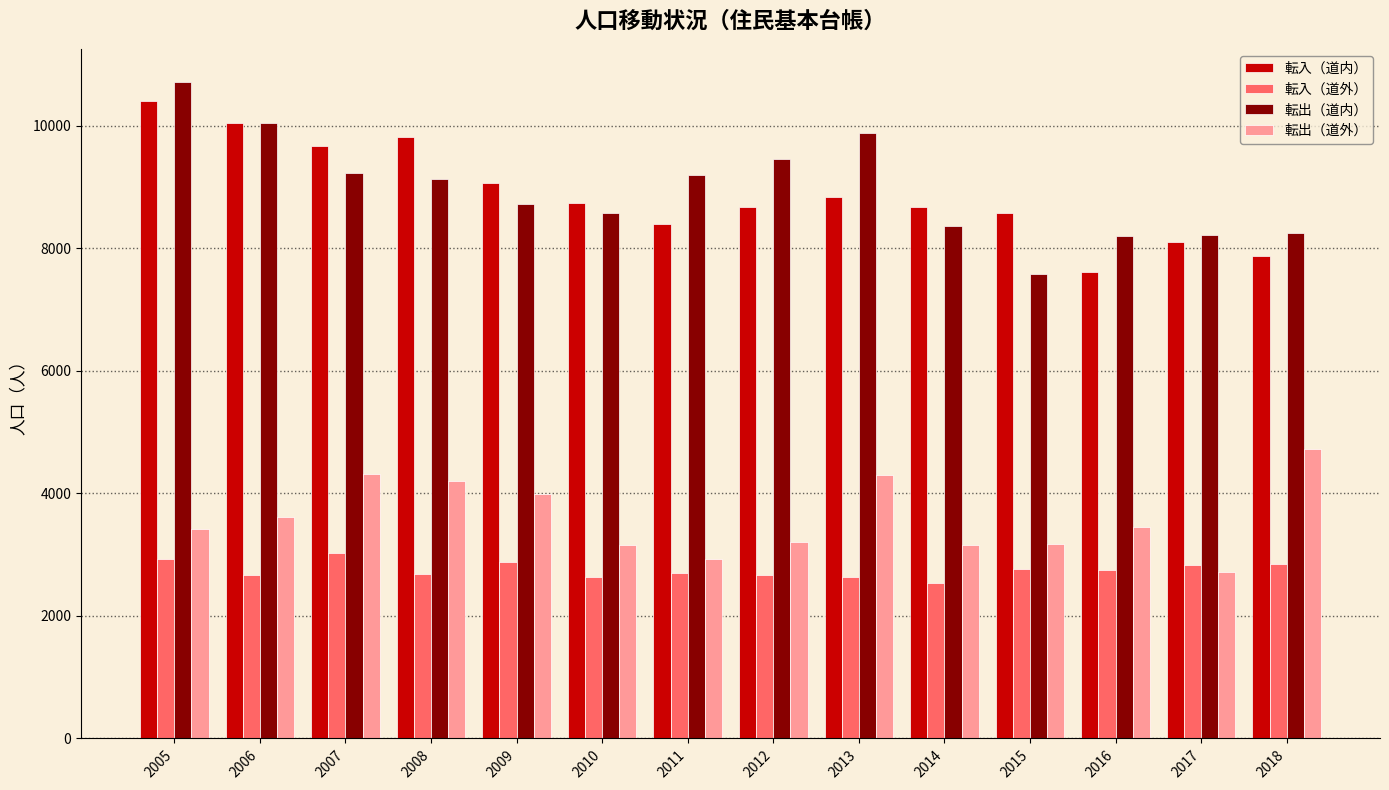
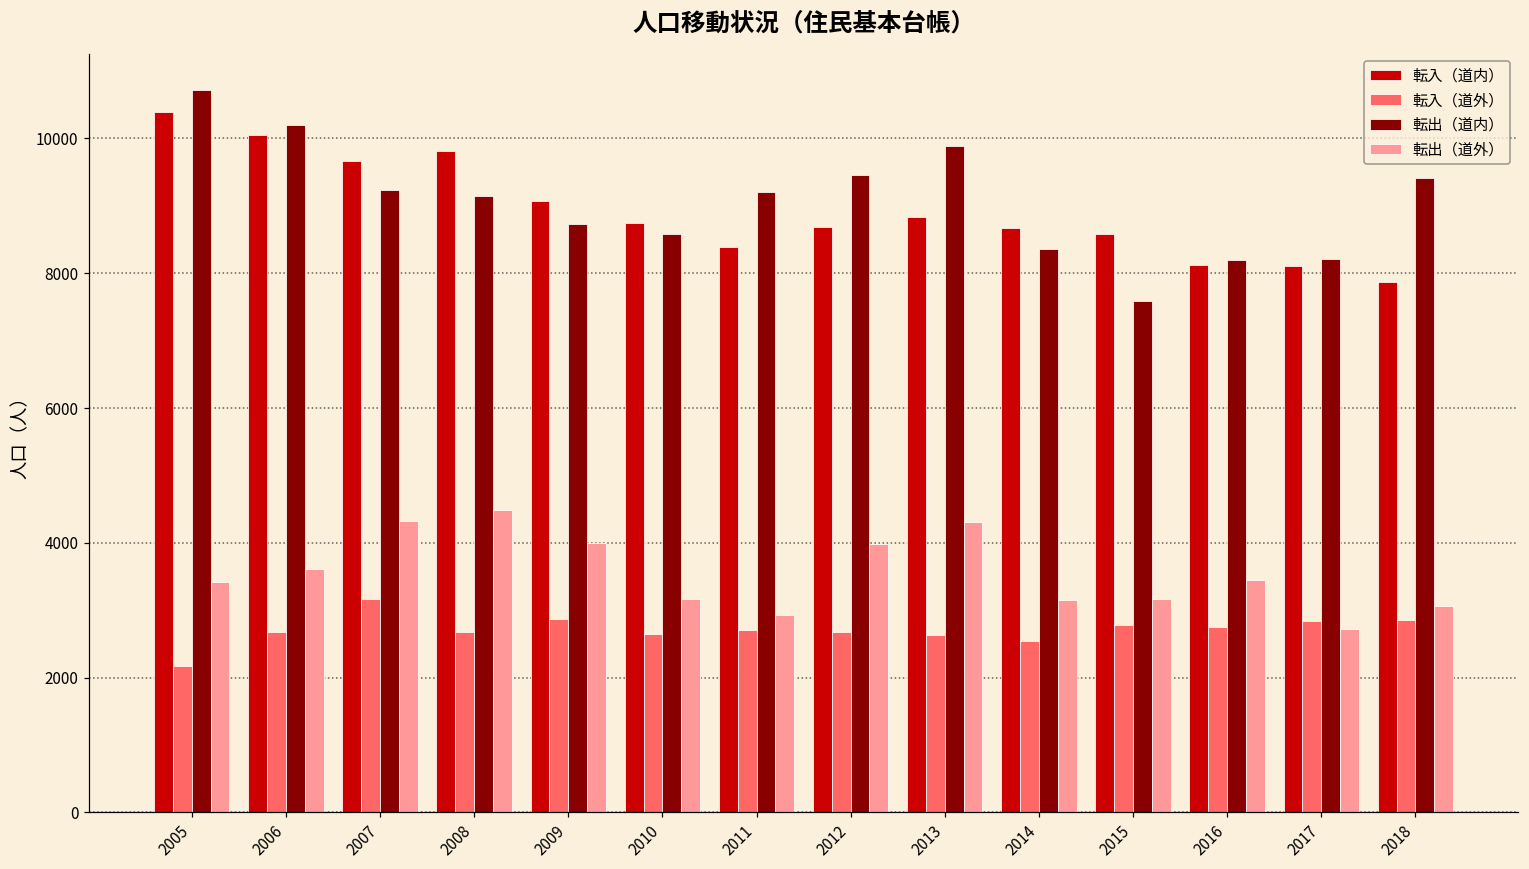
  {
    "転入（道内）": {
      "2005": 10400,
      "2006": 10100,
      "2007": 9700,
      "2008": 9800,
      "2009": 9100,
      "2010": 8700,
      "2011": 8400,
      "2012": 8700,
      "2013": 8800,
      "2014": 8700,
      "2015": 8600,
-     "2016": 7600,
+     "2016": 8100,
      "2017": 8100,
      "2018": 7900
    },
    "転入（道外）": {
-     "2005": 2900,
+     "2005": 2200,
      "2006": 2700,
-     "2007": 3000,
+     "2007": 3200,
      "2008": 2700,
      "2009": 2900,
      "2010": 2600,
      "2011": 2700,
      "2012": 2700,
      "2013": 2600,
      "2014": 2500,
      "2015": 2800,
      "2016": 2700,
      "2017": 2800,
      "2018": 2900
    },
    "転出（道内）": {
      "2005": 10700,
-     "2006": 10000,
+     "2006": 10200,
      "2007": 9200,
      "2008": 9100,
      "2009": 8700,
      "2010": 8600,
      "2011": 9200,
      "2012": 9500,
      "2013": 9900,
      "2014": 8400,
      "2015": 7600,
      "2016": 8200,
      "2017": 8200,
-     "2018": 8300
+     "2018": 9400
    },
    "転出（道外）": {
      "2005": 3400,
      "2006": 3600,
      "2007": 4300,
-     "2008": 4200,
+     "2008": 4500,
      "2009": 4000,
      "2010": 3200,
      "2011": 2900,
-     "2012": 3200,
+     "2012": 4000,
      "2013": 4300,
      "2014": 3200,
      "2015": 3200,
      "2016": 3400,
      "2017": 2700,
-     "2018": 4700
+     "2018": 3100
    }
  }
